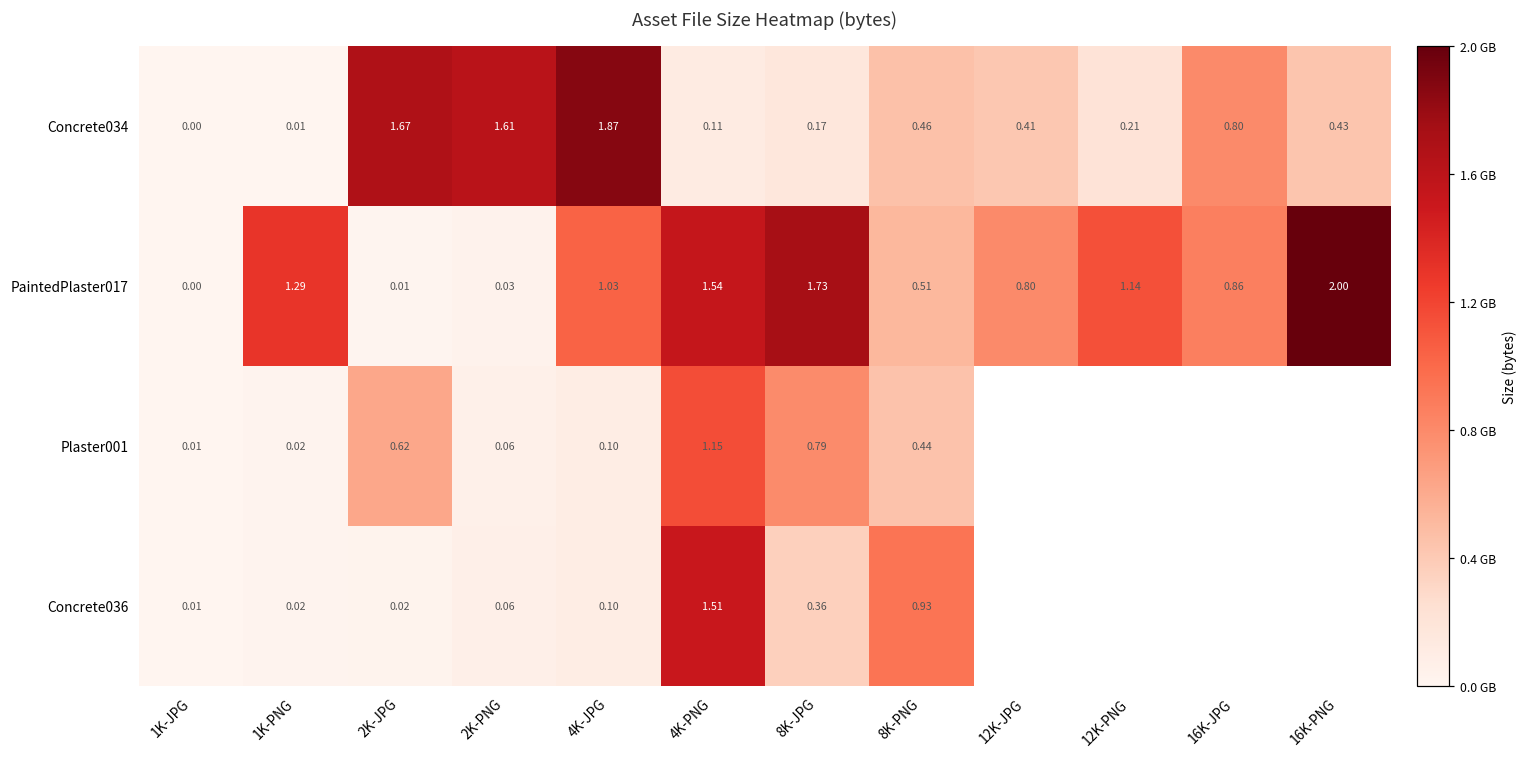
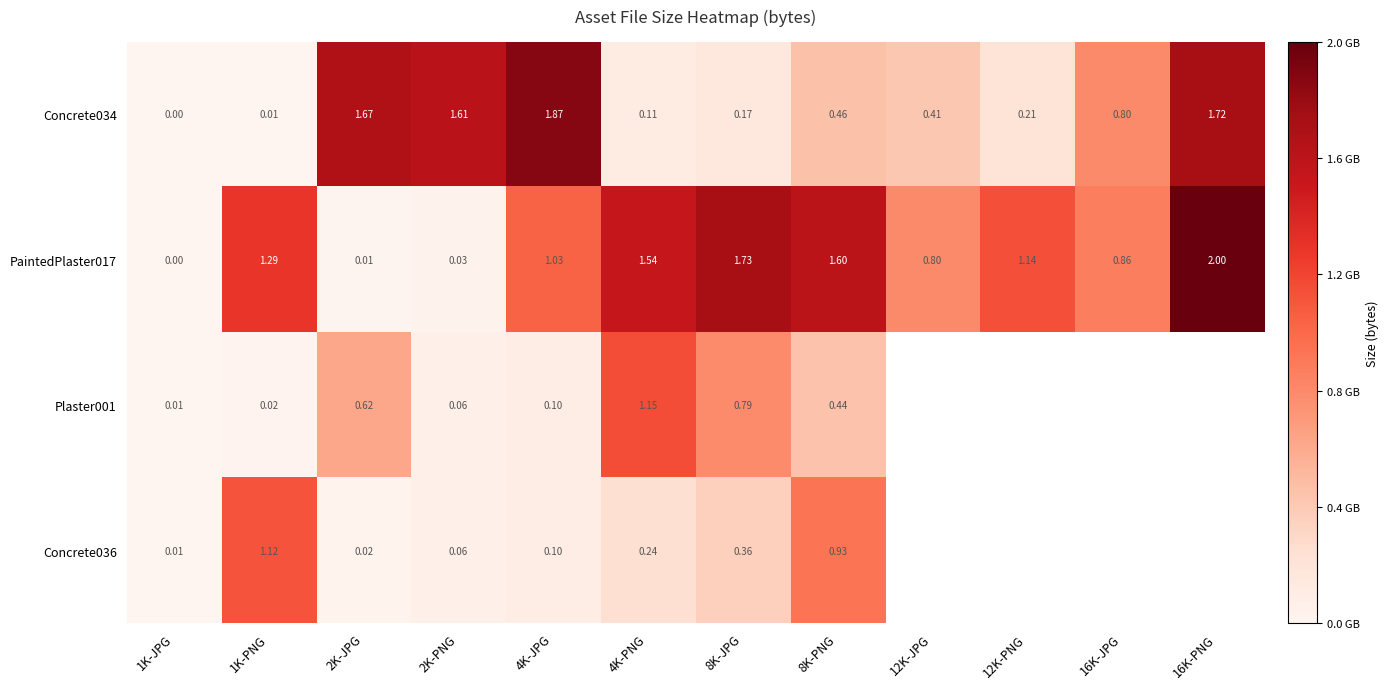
  {
    "Concrete034": {
      "1K-JPG": 0.00,
      "1K-PNG": 0.01,
      "2K-JPG": 1.67,
      "2K-PNG": 1.61,
      "4K-JPG": 1.87,
      "4K-PNG": 0.11,
      "8K-JPG": 0.17,
      "8K-PNG": 0.46,
      "12K-JPG": 0.41,
      "12K-PNG": 0.21,
      "16K-JPG": 0.80,
-     "16K-PNG": 0.43
+     "16K-PNG": 1.72
    },
    "PaintedPlaster017": {
      "1K-JPG": 0.00,
      "1K-PNG": 1.29,
      "2K-JPG": 0.01,
      "2K-PNG": 0.03,
      "4K-JPG": 1.03,
      "4K-PNG": 1.54,
      "8K-JPG": 1.73,
-     "8K-PNG": 0.51,
+     "8K-PNG": 1.60,
      "12K-JPG": 0.80,
      "12K-PNG": 1.14,
      "16K-JPG": 0.86,
      "16K-PNG": 2.00
    },
    "Plaster001": {
      "1K-JPG": 0.01,
      "1K-PNG": 0.02,
      "2K-JPG": 0.62,
      "2K-PNG": 0.06,
      "4K-JPG": 0.10,
      "4K-PNG": 1.15,
      "8K-JPG": 0.79,
      "8K-PNG": 0.44
    },
    "Concrete036": {
      "1K-JPG": 0.01,
-     "1K-PNG": 0.02,
+     "1K-PNG": 1.12,
      "2K-JPG": 0.02,
      "2K-PNG": 0.06,
      "4K-JPG": 0.10,
-     "4K-PNG": 1.51,
+     "4K-PNG": 0.24,
      "8K-JPG": 0.36,
      "8K-PNG": 0.93
    }
  }
